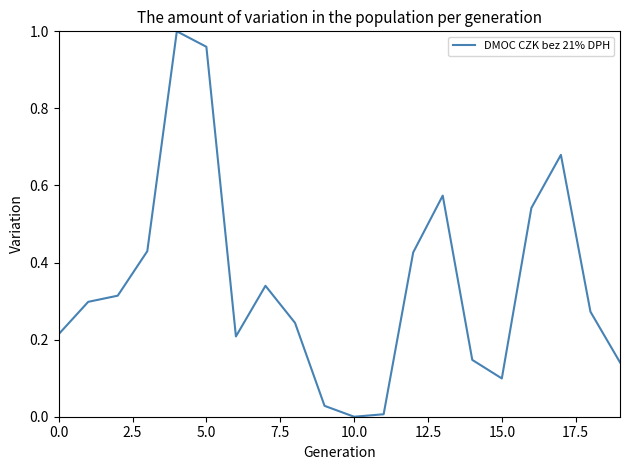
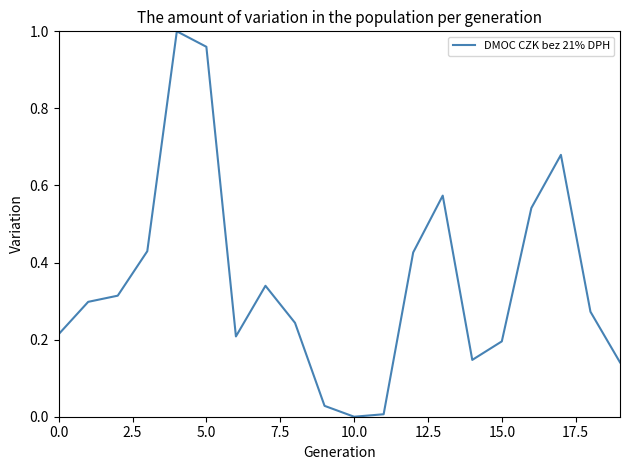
  {
    "0.0": 0.21,
    "5.0": 0.96,
    "10.0": 0.00,
-   "15.0": 0.10
+   "15.0": 0.20
  }
